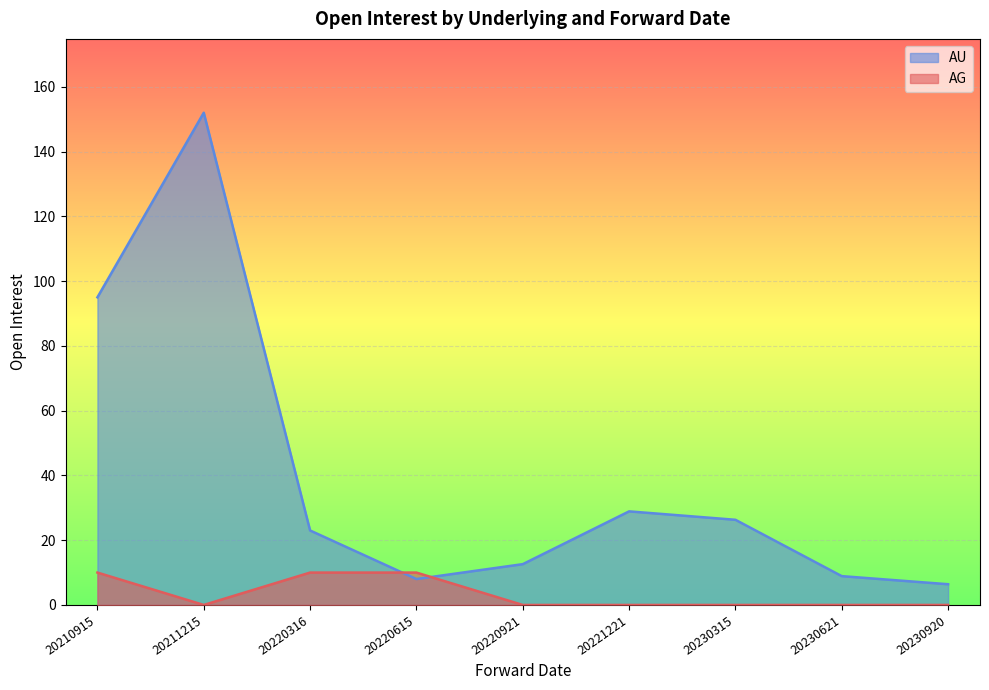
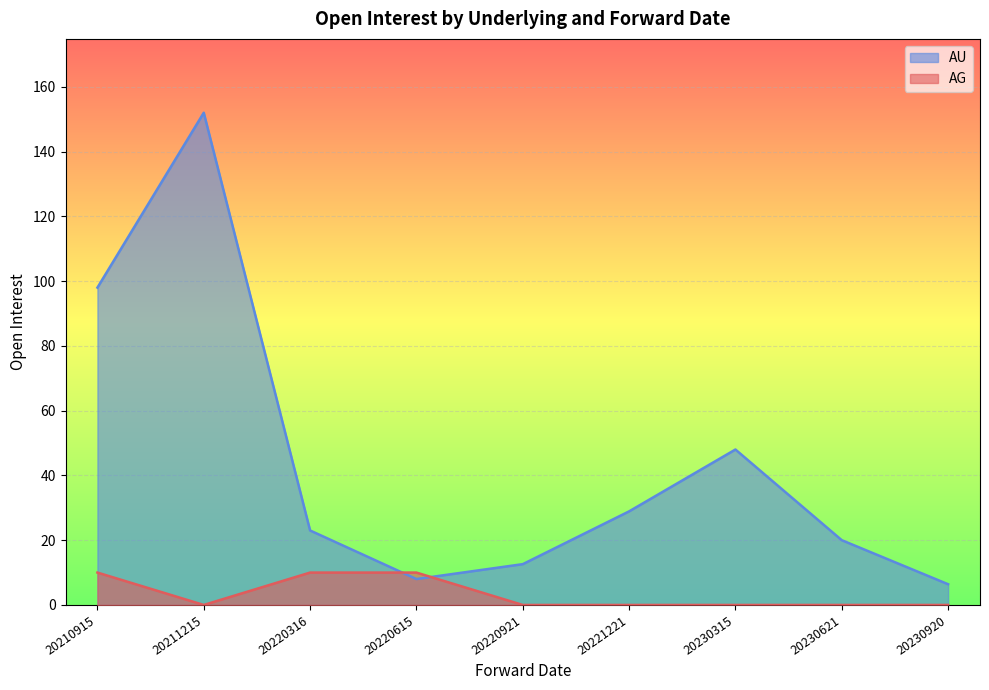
  {
    "AU": {
-     "20210915": 95,
+     "20210915": 98,
      "20211215": 152,
      "20220316": 23,
      "20220615": 8,
      "20220921": 13,
      "20221221": 29,
-     "20230315": 26,
-     "20230621": 9,
+     "20230315": 48,
+     "20230621": 20,
      "20230920": 6
    },
    "AG": {
      "20210915": 10,
      "20211215": 0,
      "20220316": 10,
      "20220615": 10,
      "20220921": 0,
      "20221221": 0,
      "20230315": 0,
      "20230621": 0,
      "20230920": 0
    }
  }
